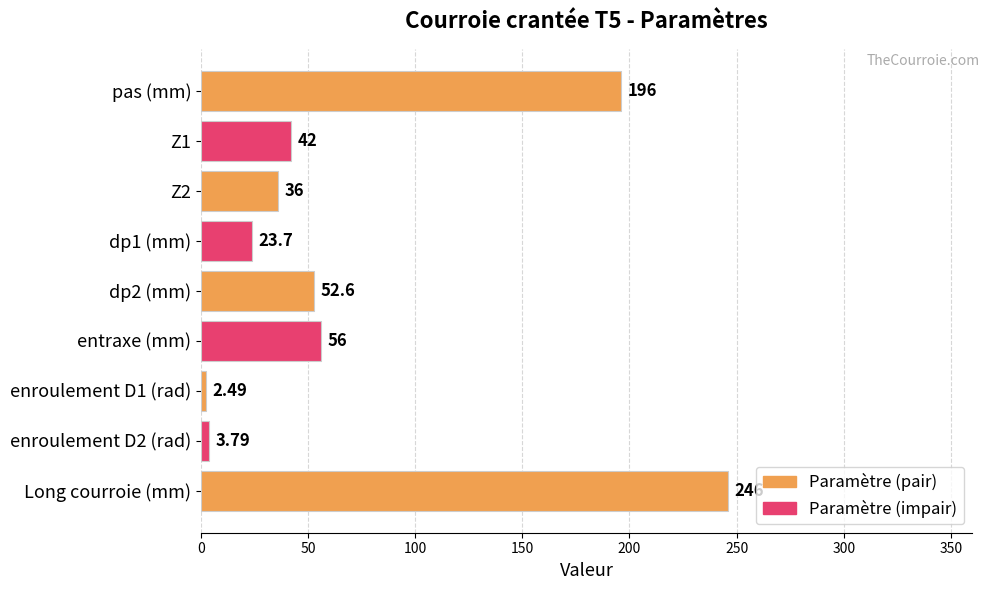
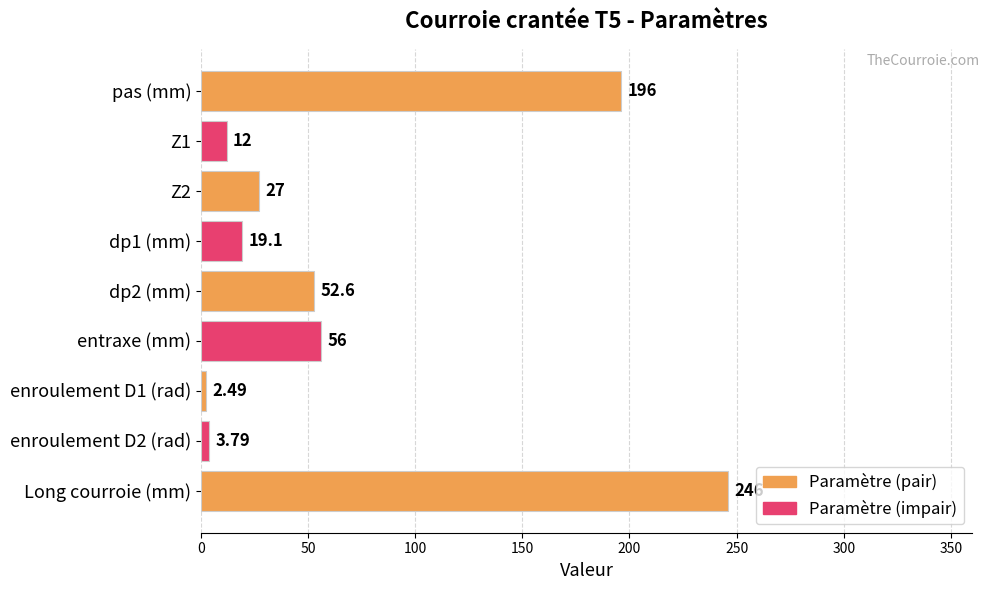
  {
    "pas (mm)": 196,
-   "Z1": 42,
-   "Z2": 36,
-   "dp1 (mm)": 23.7,
+   "Z1": 12,
+   "Z2": 27,
+   "dp1 (mm)": 19.1,
    "dp2 (mm)": 52.6,
    "entraxe (mm)": 56,
    "enroulement D1 (rad)": 2.49,
    "enroulement D2 (rad)": 3.79
  }
